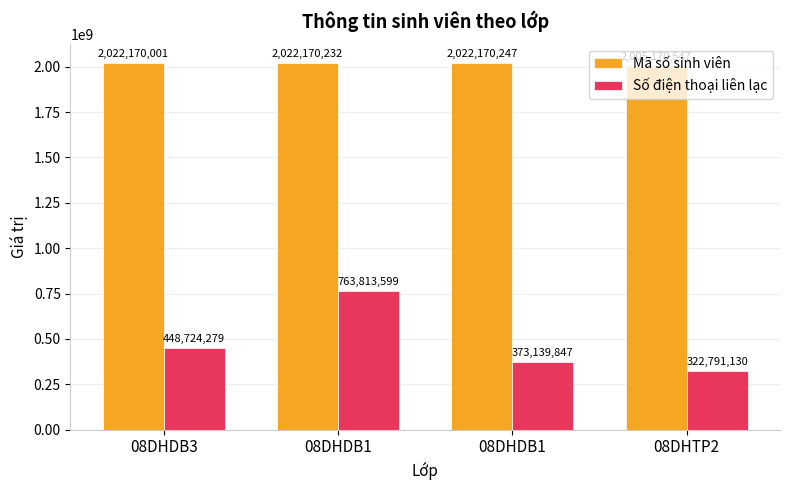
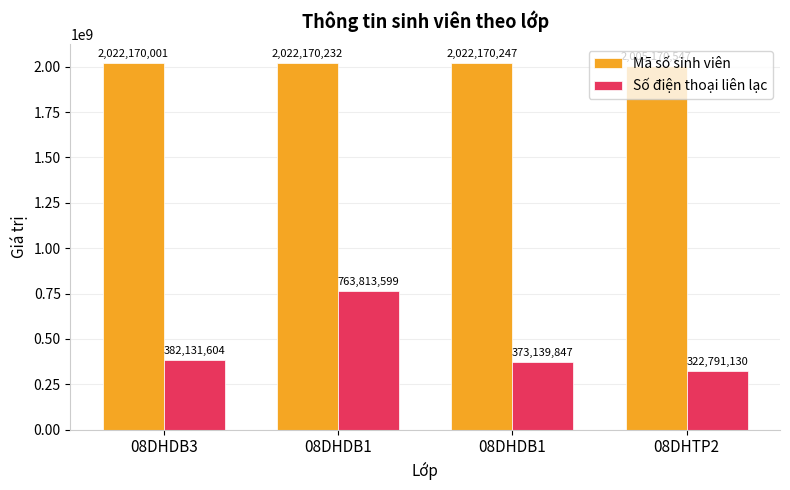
  {
    "Mã số sinh viên": {
      "08DHDB3": "2,022,170,001"
    },
    "Số điện thoại liên lạc": {
-     "08DHDB3": "448,724,279",
+     "08DHDB3": "382,131,604",
      "08DHTP2": "322,791,130"
    }
  }
